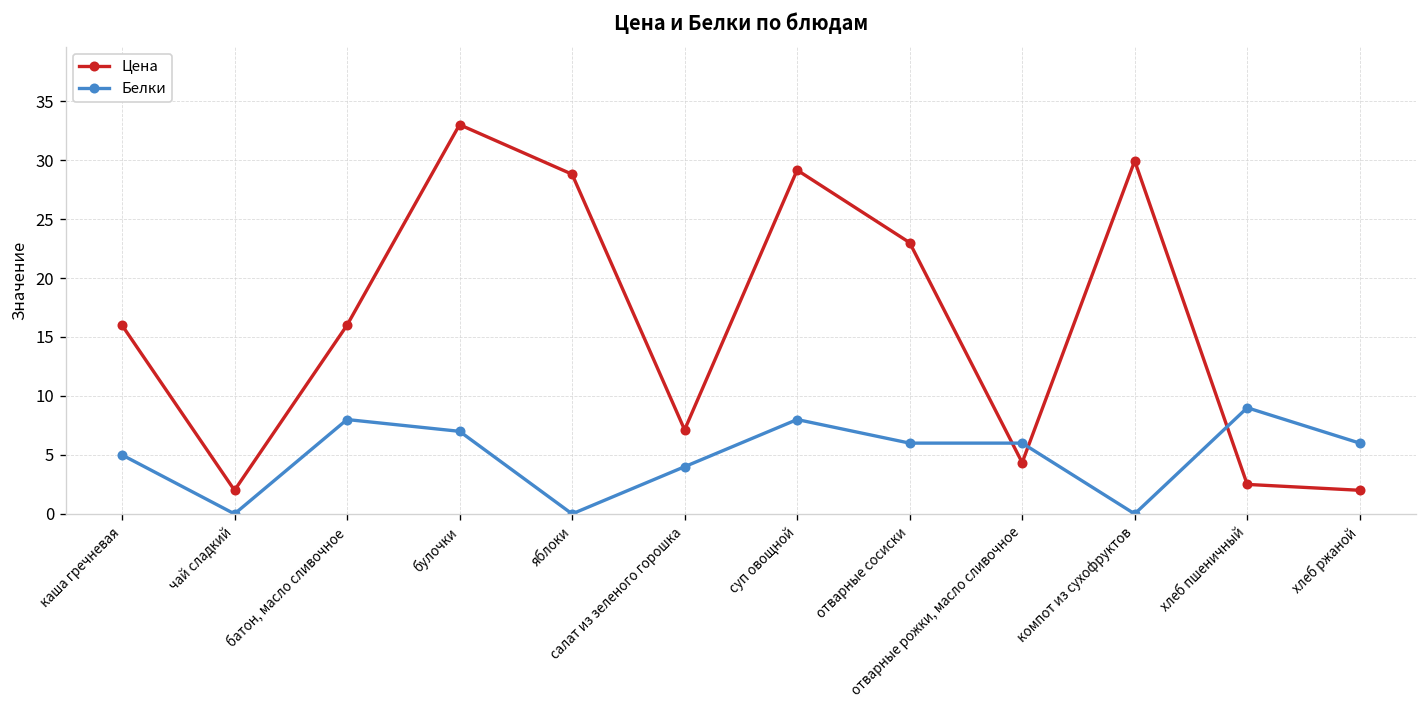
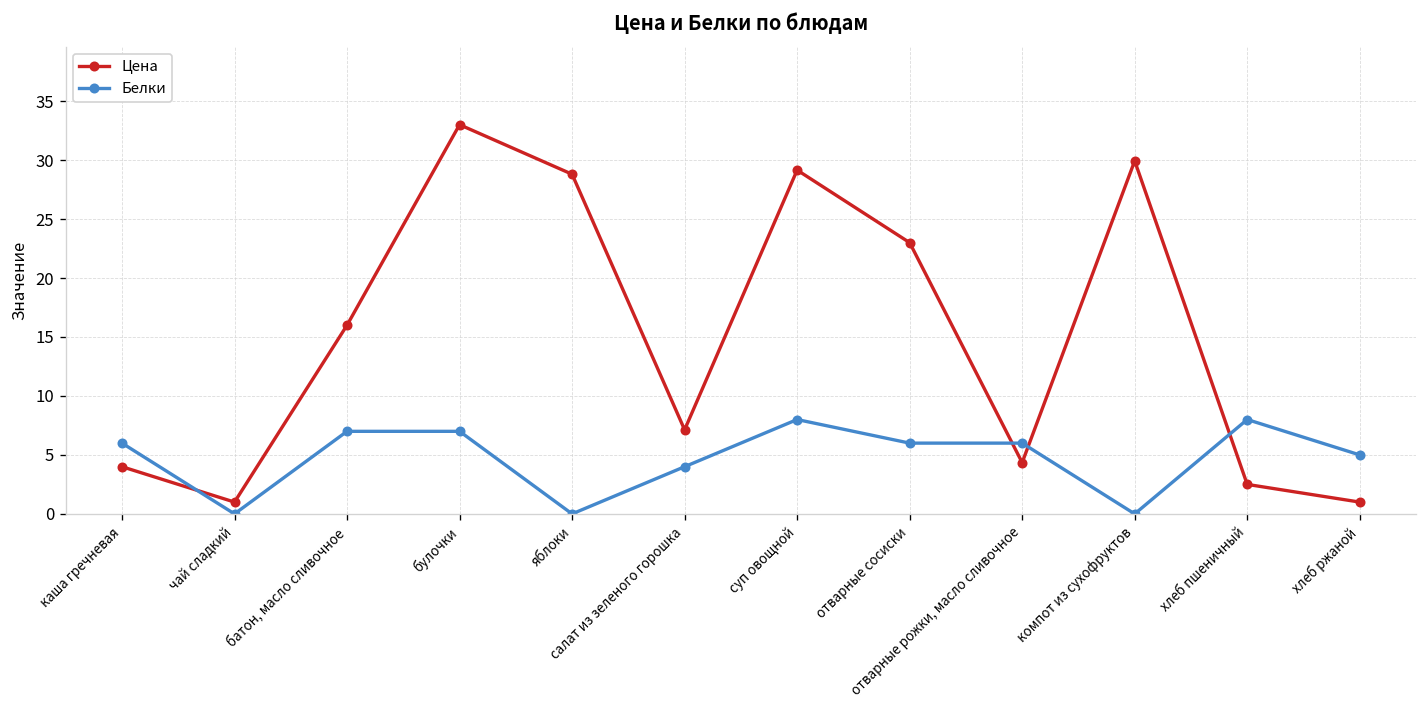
  {
    "Цена": {
-     "каша гречневая": 16,
-     "чай сладкий": 2,
+     "каша гречневая": 4,
+     "чай сладкий": 1,
      "батон, масло сливочное": 16,
      "булочки": 33,
      "яблоки": 29,
      "салат из зеленого горошка": 7,
      "суп овощной": 29,
      "отварные сосиски": 23,
      "отварные рожки, масло сливочное": 4,
      "компот из сухофруктов": 30,
      "хлеб пшеничный": 3,
-     "хлеб ржаной": 2
+     "хлеб ржаной": 1
    },
    "Белки": {
-     "каша гречневая": 5,
+     "каша гречневая": 6,
      "чай сладкий": 0,
-     "батон, масло сливочное": 8,
+     "батон, масло сливочное": 7,
      "булочки": 7,
      "яблоки": 0,
      "салат из зеленого горошка": 4,
      "суп овощной": 8,
      "отварные сосиски": 6,
      "отварные рожки, масло сливочное": 6,
      "компот из сухофруктов": 0,
-     "хлеб пшеничный": 9,
-     "хлеб ржаной": 6
+     "хлеб пшеничный": 8,
+     "хлеб ржаной": 5
    }
  }
